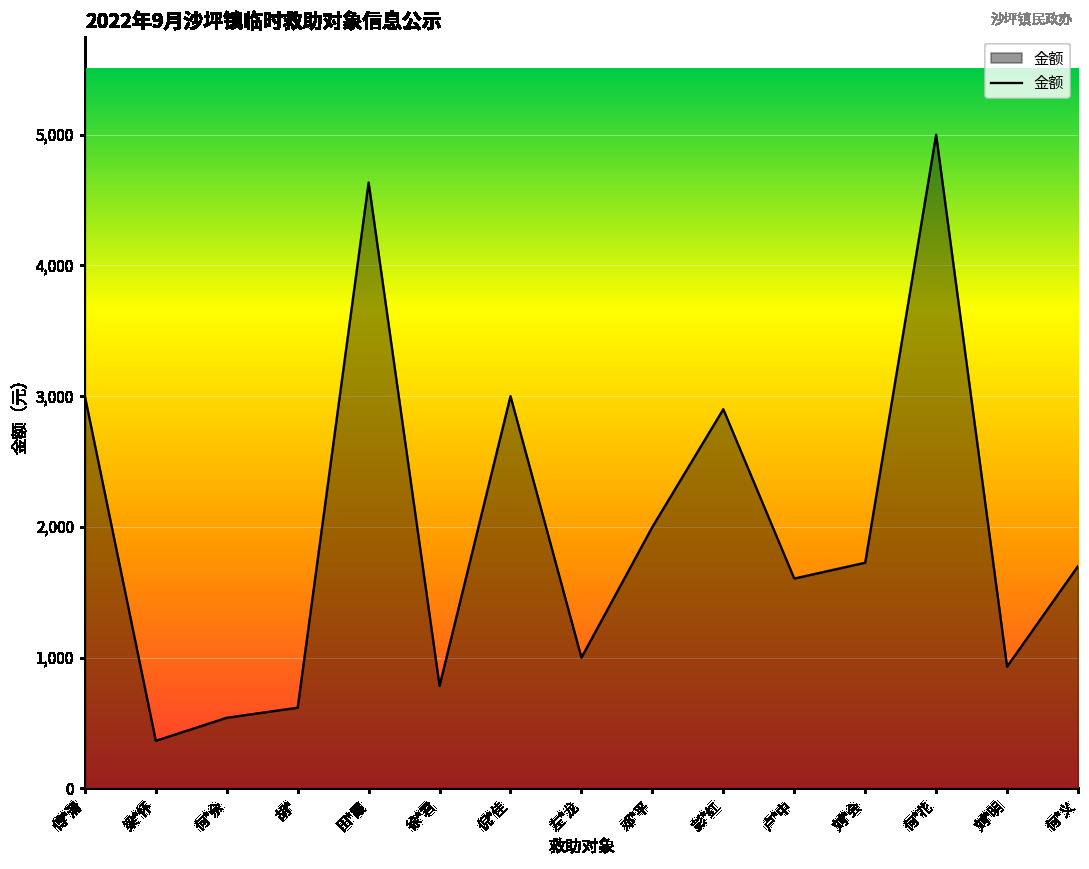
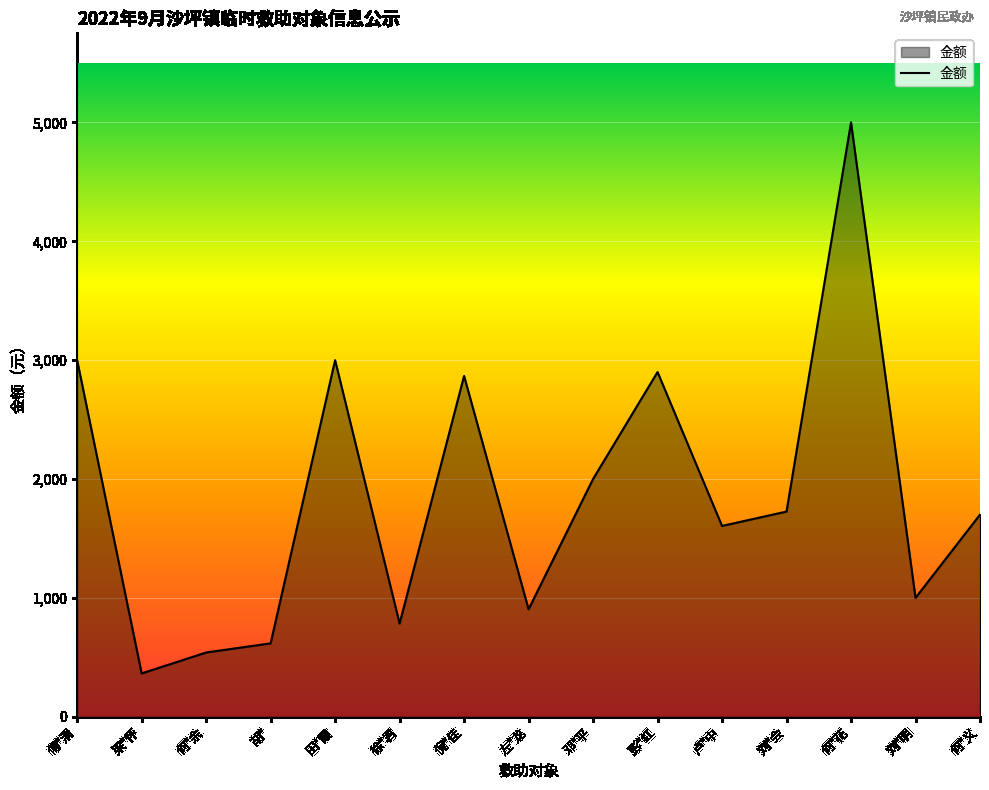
  {
    "傅*清": "3,000",
    "梁*怀": "360",
    "何*余": "540",
    "胡*": "620",
-   "田*霞": "4,630",
+   "田*霞": "3,000",
    "徐*君": "780",
-   "倪*佳": "3,000",
-   "左*龙": "1,000",
+   "倪*佳": "2,870",
+   "左*龙": "900",
    "邓*平": "2,000",
    "彭*红": "2,900",
    "卢*中": "1,610",
    "刘*会": "1,730",
    "何*花": "5,000",
-   "刘*明": "930",
+   "刘*明": "1,000",
    "何*义": "1,700"
  }
